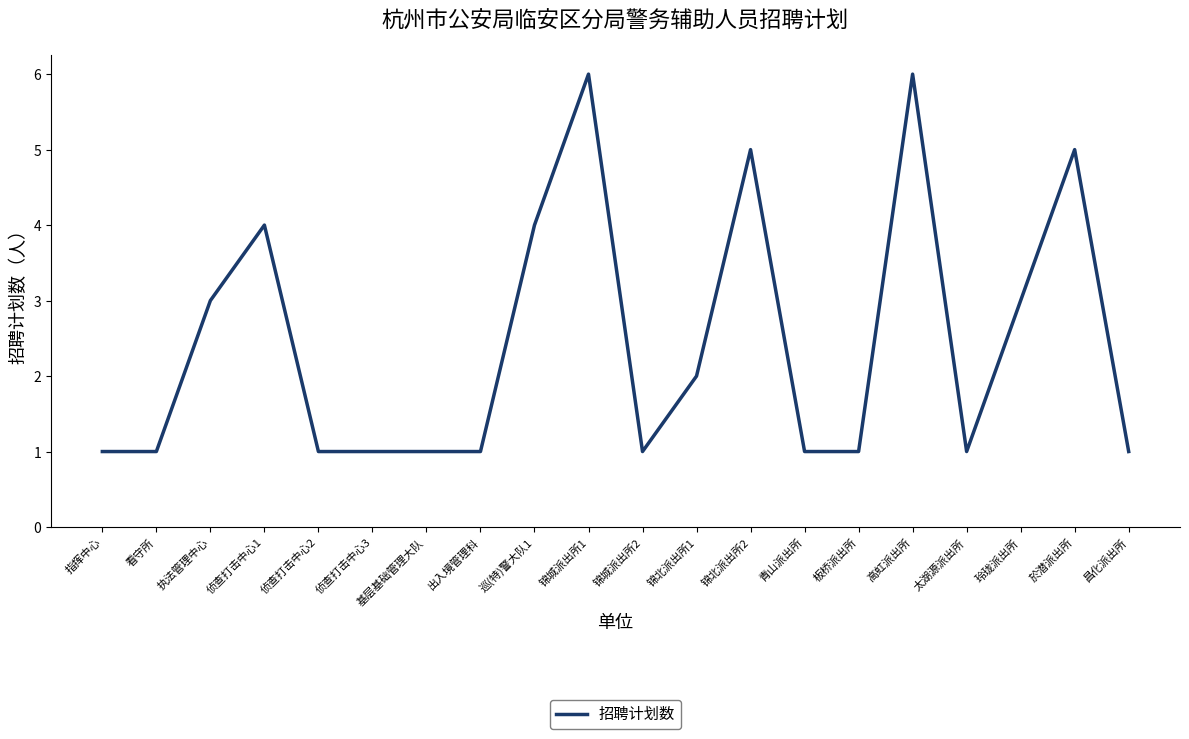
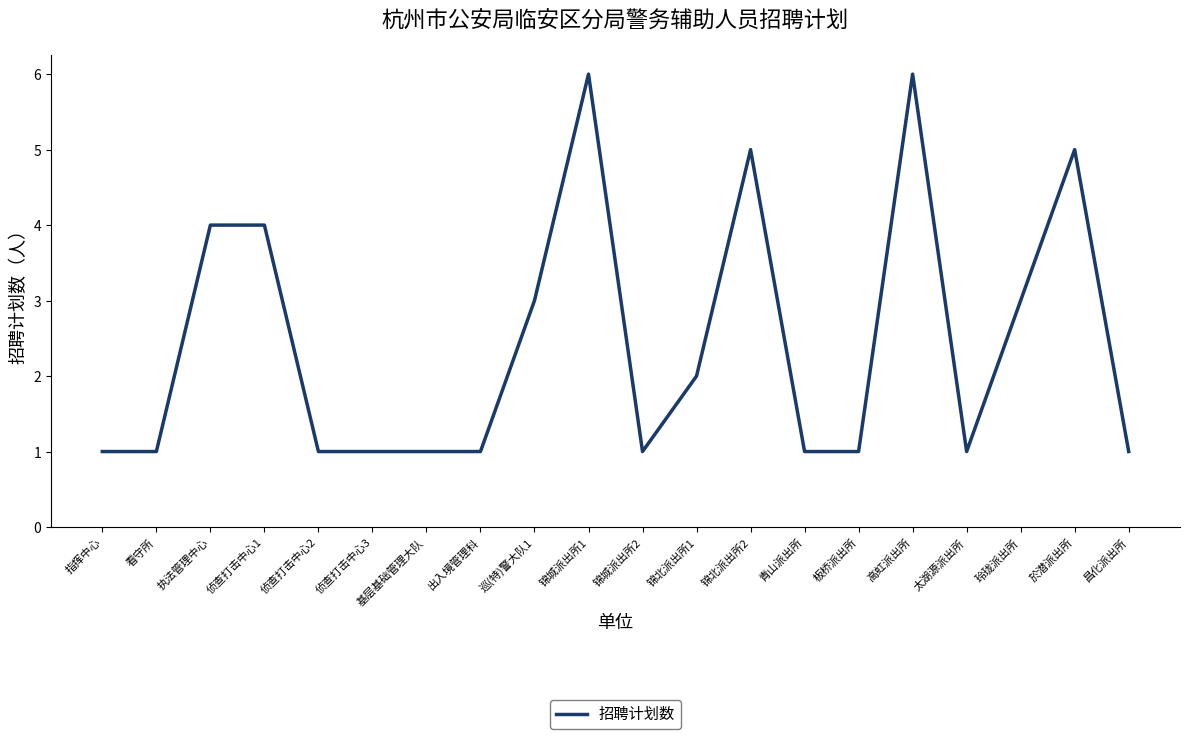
  {
    "指挥中心": 1,
    "看守所": 1,
-   "执法管理中心": 3,
+   "执法管理中心": 4,
    "侦查打击中心1": 4,
    "侦查打击中心2": 1,
    "侦查打击中心3": 1,
    "基层基础管理大队": 1,
    "出入境管理科": 1,
-   "巡(特)警大队1": 4,
+   "巡(特)警大队1": 3,
    "锦城派出所1": 6,
    "锦城派出所2": 1,
    "锦北派出所1": 2,
    "锦北派出所2": 5,
    "青山派出所": 1,
    "板桥派出所": 1,
    "高虹派出所": 6,
    "太湖源派出所": 1,
    "玲珑派出所": 3,
    "於潜派出所": 5,
    "昌化派出所": 1
  }
